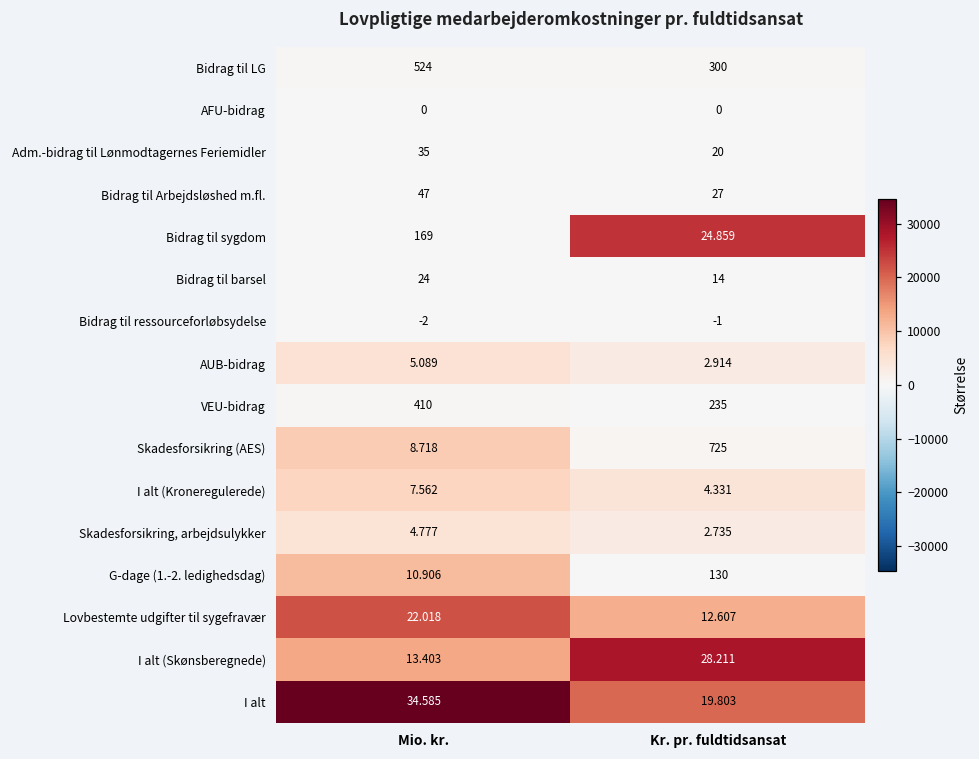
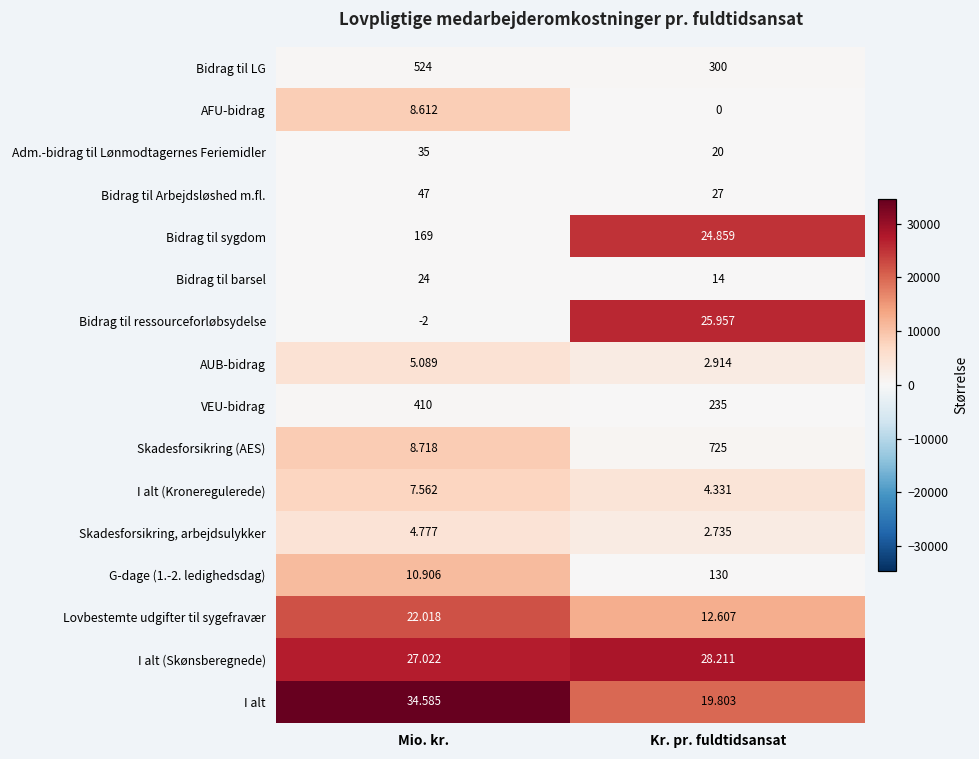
  {
    "Bidrag til LG": {
      "Mio. kr.": 524,
      "Kr. pr. fuldtidsansat": 300
    },
    "AFU-bidrag": {
-     "Mio. kr.": 0,
+     "Mio. kr.": 8.612,
      "Kr. pr. fuldtidsansat": 0
    },
    "Adm.-bidrag til Lønmodtagernes Feriemidler": {
      "Mio. kr.": 35,
      "Kr. pr. fuldtidsansat": 20
    },
    "Bidrag til Arbejdsløshed m.fl.": {
      "Mio. kr.": 47,
      "Kr. pr. fuldtidsansat": 27
    },
    "Bidrag til sygdom": {
      "Mio. kr.": 169,
      "Kr. pr. fuldtidsansat": 24.859
    },
    "Bidrag til barsel": {
      "Mio. kr.": 24,
      "Kr. pr. fuldtidsansat": 14
    },
    "Bidrag til ressourceforløbsydelse": {
      "Mio. kr.": -2,
-     "Kr. pr. fuldtidsansat": -1
+     "Kr. pr. fuldtidsansat": 25.957
    },
    "AUB-bidrag": {
      "Mio. kr.": 5.089,
      "Kr. pr. fuldtidsansat": 2.914
    },
    "VEU-bidrag": {
      "Mio. kr.": 410,
      "Kr. pr. fuldtidsansat": 235
    },
    "Skadesforsikring (AES)": {
      "Mio. kr.": 8.718,
      "Kr. pr. fuldtidsansat": 725
    },
    "I alt (Kroneregulerede)": {
      "Mio. kr.": 7.562,
      "Kr. pr. fuldtidsansat": 4.331
    },
    "Skadesforsikring, arbejdsulykker": {
      "Mio. kr.": 4.777,
      "Kr. pr. fuldtidsansat": 2.735
    },
    "G-dage (1.-2. ledighedsdag)": {
      "Mio. kr.": 10.906,
      "Kr. pr. fuldtidsansat": 130
    },
    "Lovbestemte udgifter til sygefravær": {
      "Mio. kr.": 22.018,
      "Kr. pr. fuldtidsansat": 12.607
    },
    "I alt (Skønsberegnede)": {
-     "Mio. kr.": 13.403,
+     "Mio. kr.": 27.022,
      "Kr. pr. fuldtidsansat": 28.211
    },
    "I alt": {
      "Mio. kr.": 34.585,
      "Kr. pr. fuldtidsansat": 19.803
    }
  }
